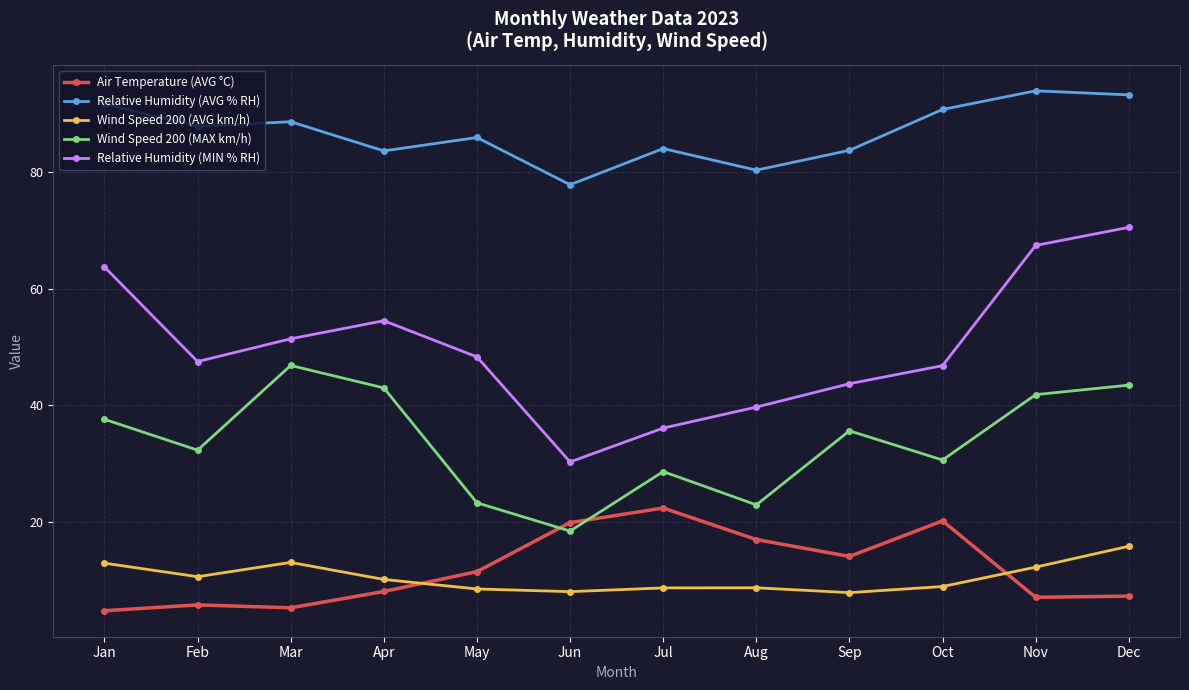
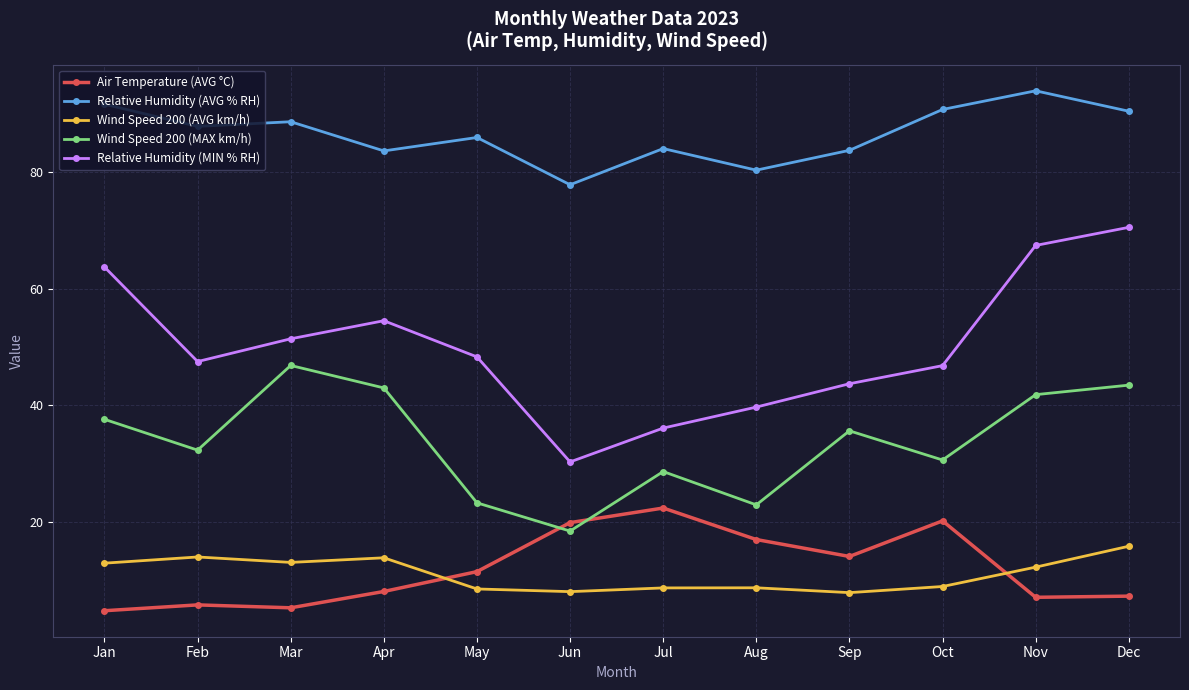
  {
    "Air Temperature (AVG °C)": {
      "Jan": 5,
      "Feb": 6,
      "Mar": 5,
      "Apr": 8,
      "May": 12,
      "Jun": 20,
      "Jul": 22,
      "Aug": 17,
      "Sep": 14,
      "Oct": 20,
      "Nov": 7,
      "Dec": 7
    },
    "Relative Humidity (AVG % RH)": {
      "Mar": 89,
      "Apr": 84,
      "May": 86,
      "Jun": 78,
      "Jul": 84,
      "Aug": 80,
      "Sep": 84,
      "Oct": 91,
      "Nov": 94,
-     "Dec": 93
+     "Dec": 90
    },
    "Wind Speed 200 (AVG km/h)": {
      "Jan": 13,
-     "Feb": 11,
+     "Feb": 14,
      "Mar": 13,
-     "Apr": 10,
+     "Apr": 14,
      "May": 9,
      "Jun": 8,
      "Jul": 9,
      "Aug": 9,
      "Sep": 8,
      "Oct": 9,
      "Nov": 12,
      "Dec": 16
    },
    "Wind Speed 200 (MAX km/h)": {
      "Jan": 38,
      "Feb": 32,
      "Mar": 47,
      "Apr": 43,
      "May": 23,
      "Jun": 18,
      "Jul": 29,
      "Aug": 23,
      "Sep": 36,
      "Oct": 31,
      "Nov": 42,
      "Dec": 43
    },
    "Relative Humidity (MIN % RH)": {
      "Jan": 64,
      "Feb": 48,
      "Mar": 51,
      "Apr": 55,
      "May": 48,
      "Jun": 30,
      "Jul": 36,
      "Aug": 40,
      "Sep": 44,
      "Oct": 47,
      "Nov": 67,
      "Dec": 71
    }
  }
